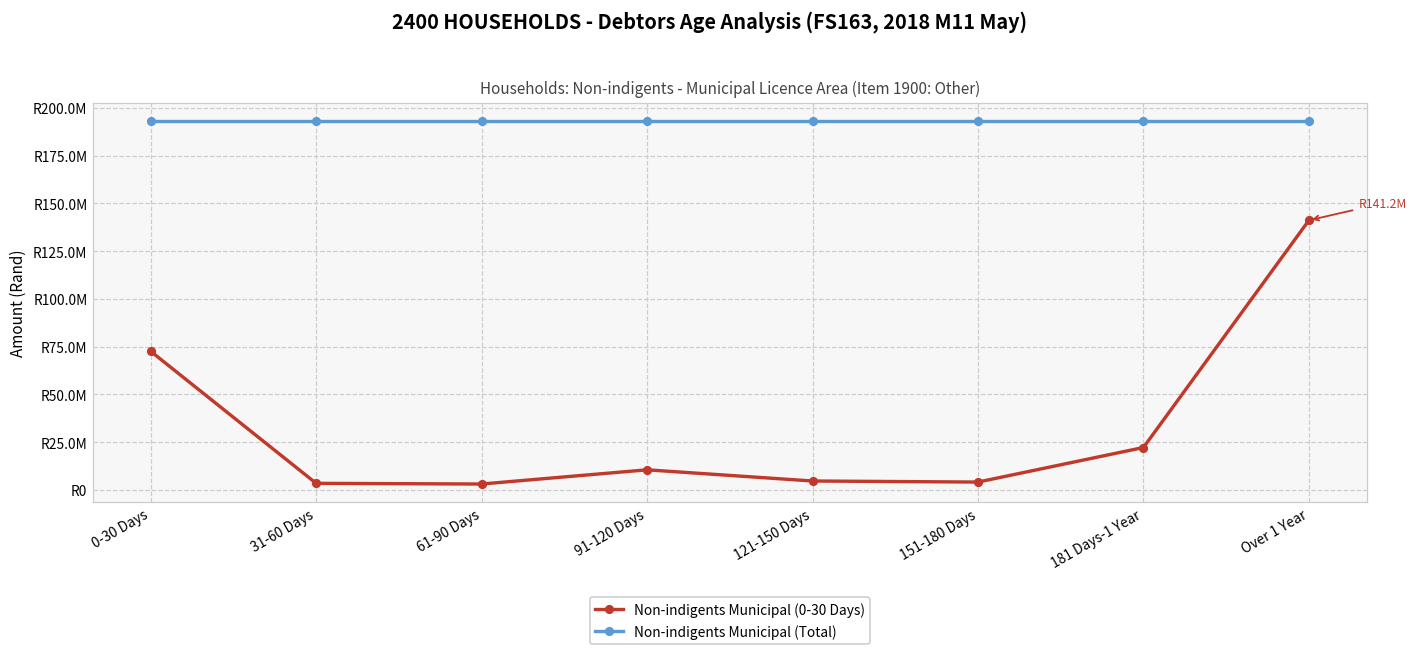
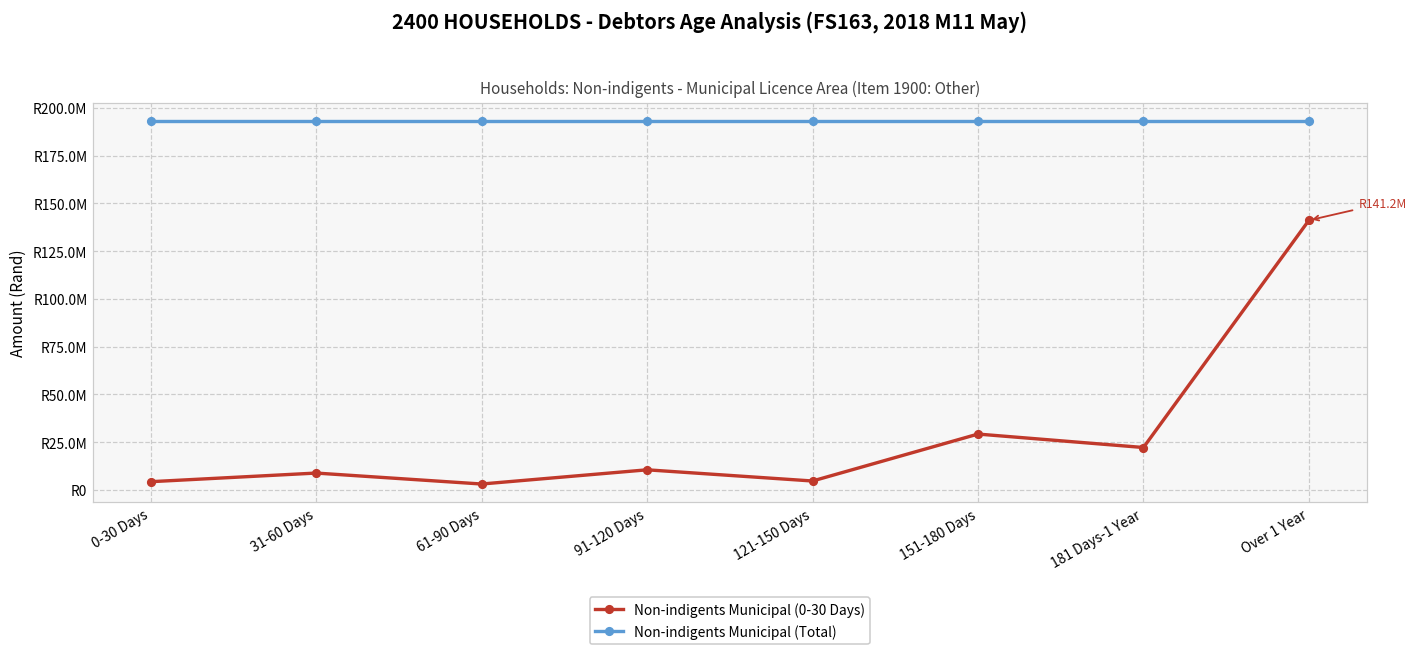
  {
    "Non-indigents Municipal (0-30 Days)": {
-     "0-30 Days": "R73000000",
-     "31-60 Days": "R3000000",
+     "0-30 Days": "R4000000",
+     "31-60 Days": "R9000000",
      "61-90 Days": "R3000000",
      "91-120 Days": "R11000000",
      "121-150 Days": "R5000000",
-     "151-180 Days": "R4000000",
+     "151-180 Days": "R29000000",
      "181 Days-1 Year": "R22000000",
      "Over 1 Year": "R141000000"
    },
    "Non-indigents Municipal (Total)": {
      "0-30 Days": "R193000000",
      "31-60 Days": "R193000000",
      "61-90 Days": "R193000000",
      "91-120 Days": "R193000000",
      "121-150 Days": "R193000000",
      "151-180 Days": "R193000000",
      "181 Days-1 Year": "R193000000",
      "Over 1 Year": "R193000000"
    }
  }
